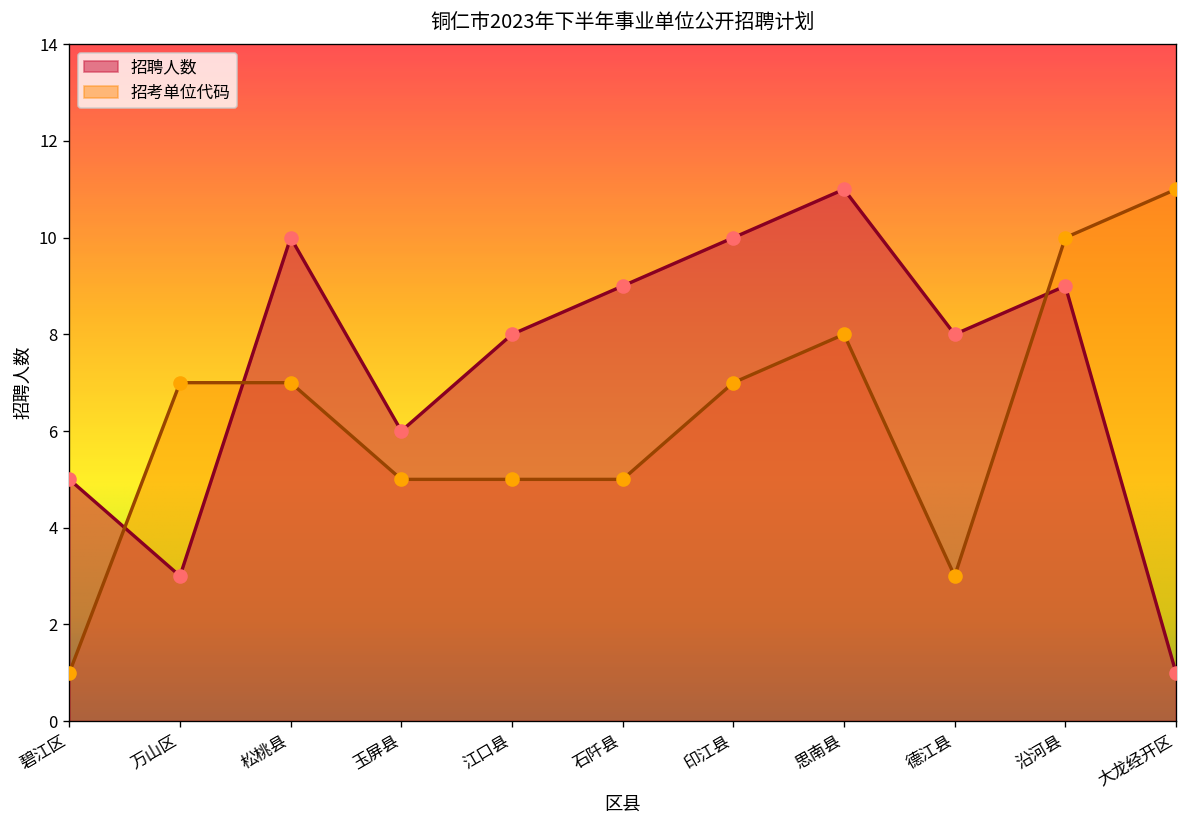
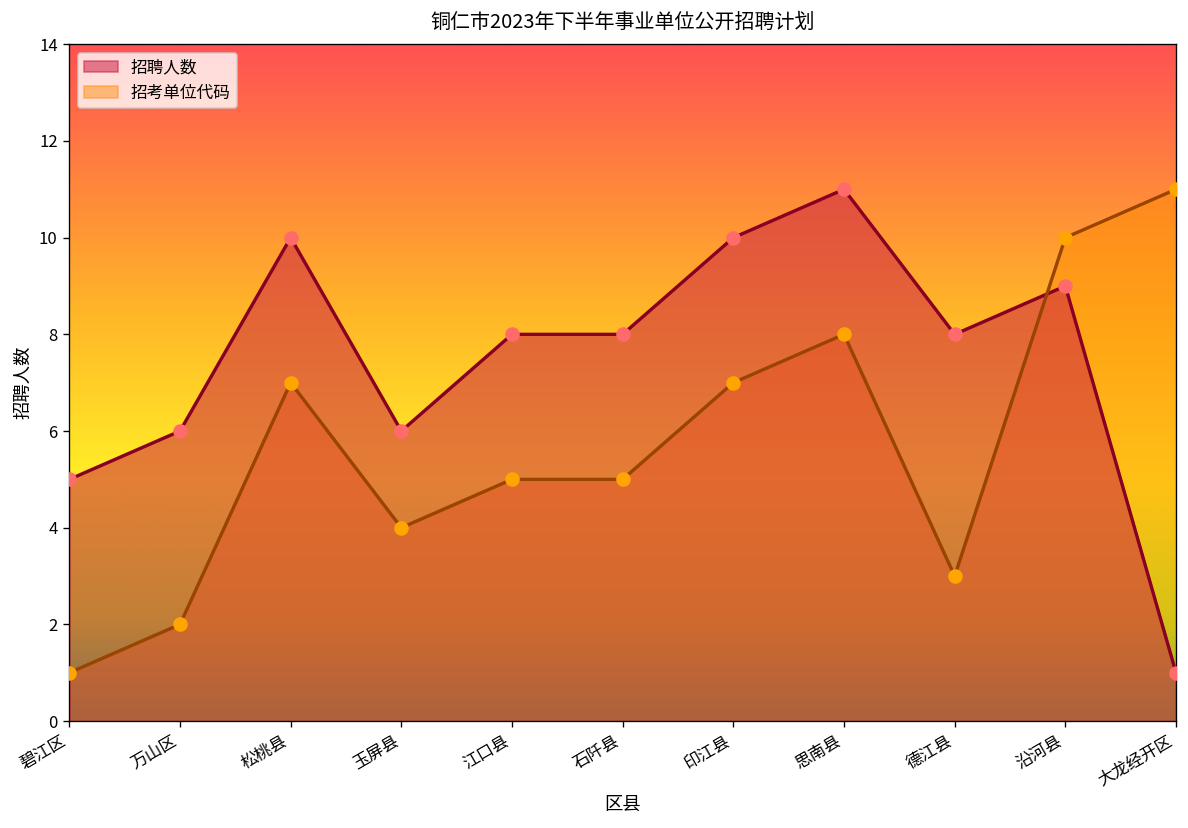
  {
    "招聘人数": {
      "碧江区": 5,
-     "万山区": 3,
+     "万山区": 6,
      "松桃县": 10,
      "玉屏县": 6,
      "江口县": 8,
-     "石阡县": 9,
+     "石阡县": 8,
      "印江县": 10,
      "思南县": 11,
      "德江县": 8,
      "沿河县": 9,
      "大龙经开区": 1
    },
    "招考单位代码": {
      "碧江区": 1,
-     "万山区": 7,
+     "万山区": 2,
      "松桃县": 7,
-     "玉屏县": 5,
+     "玉屏县": 4,
      "江口县": 5,
      "石阡县": 5,
      "印江县": 7,
      "思南县": 8,
      "德江县": 3,
      "沿河县": 10,
      "大龙经开区": 11
    }
  }
